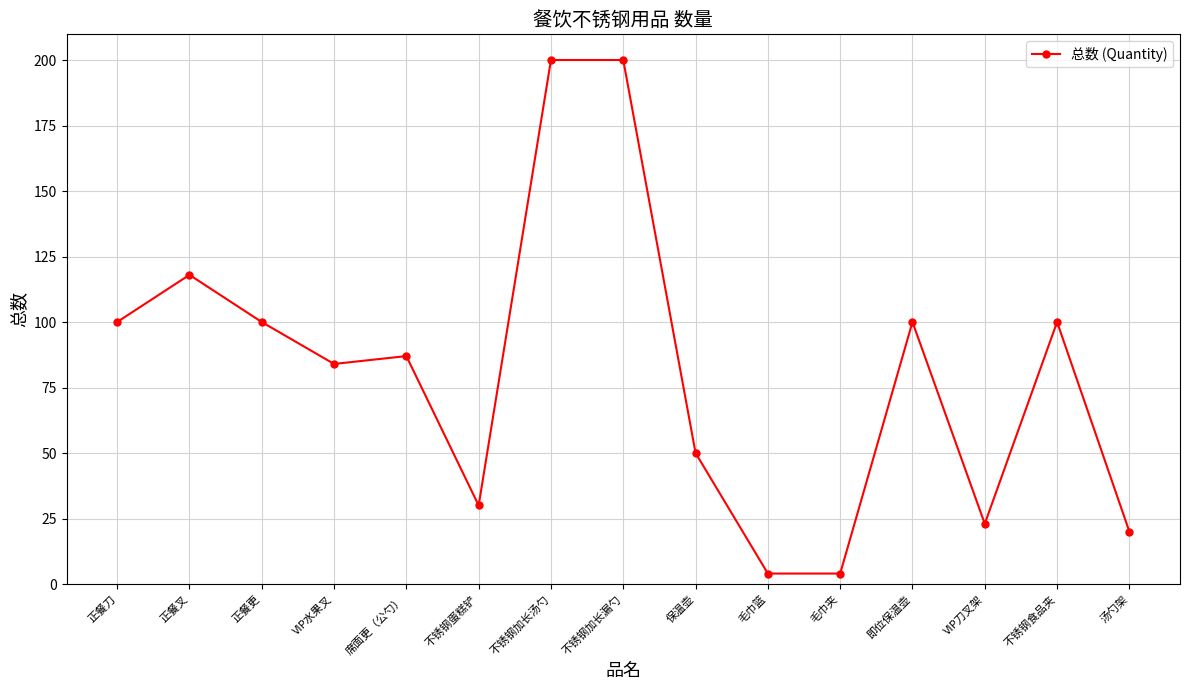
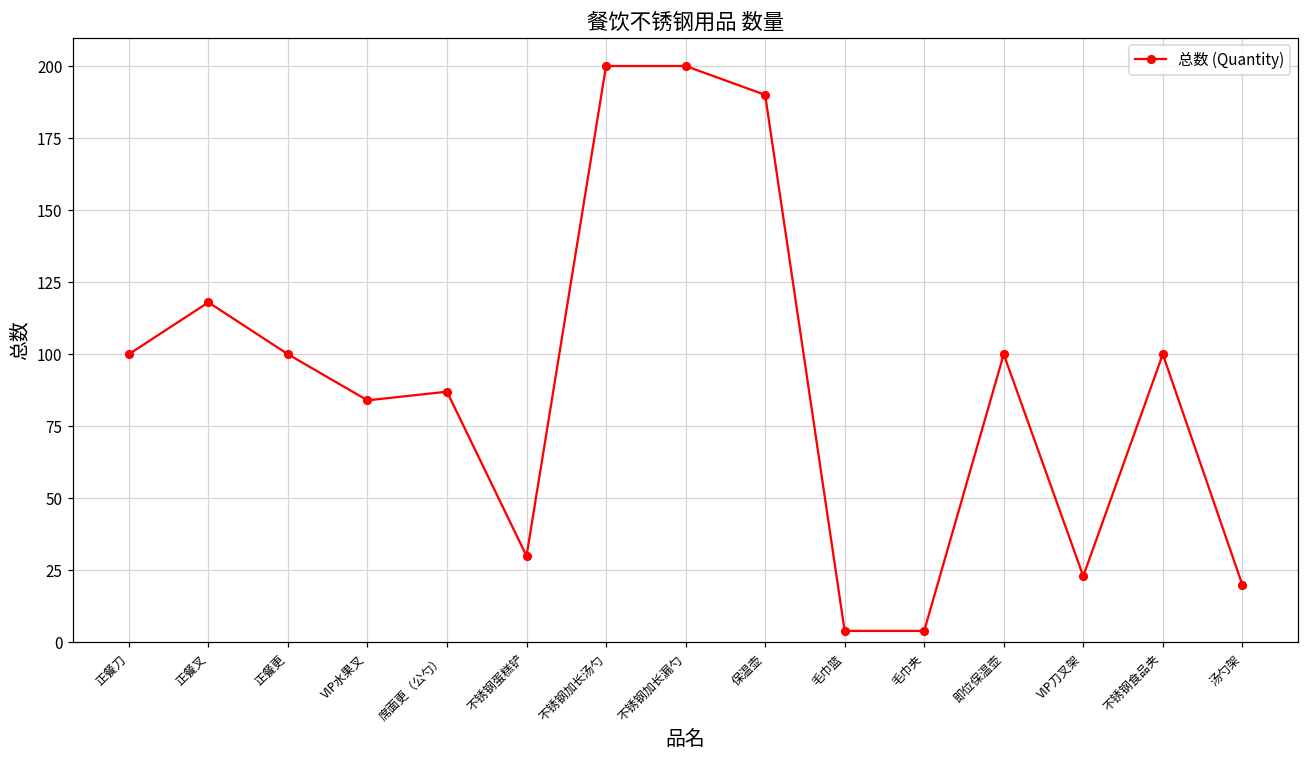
  {
    "正餐刀": 100,
    "正餐叉": 118,
    "正餐更": 100,
    "VIP水果叉": 84,
    "席面更（公勺）": 87,
    "不锈钢蛋糕铲": 30,
    "不锈钢加长汤勺": 200,
    "不锈钢加长漏勺": 200,
-   "保温壶": 50,
+   "保温壶": 190,
    "毛巾篮": 4,
    "毛巾夹": 4,
    "即位保温壶": 100,
    "VIP刀叉架": 23,
    "不锈钢食品夹": 100,
    "汤勺架": 20
  }
